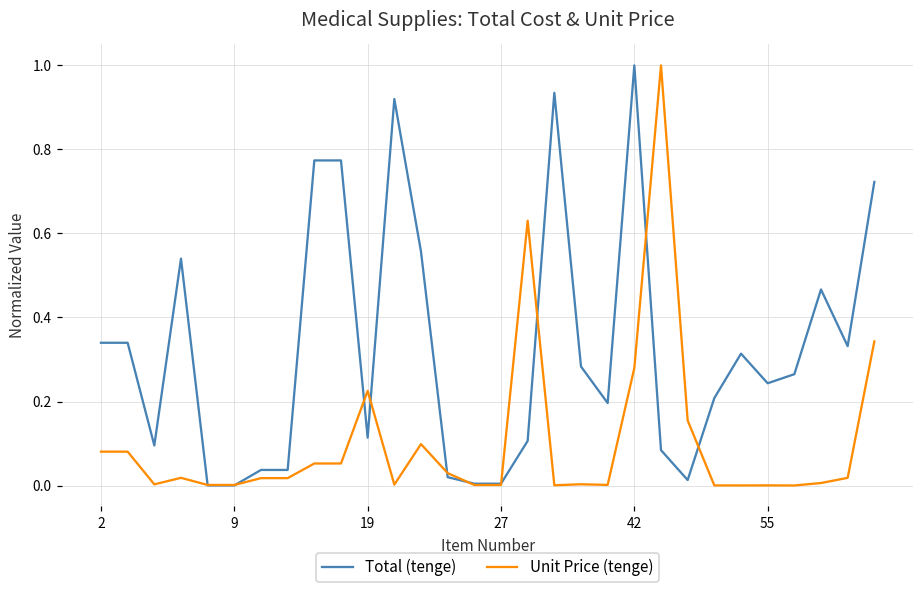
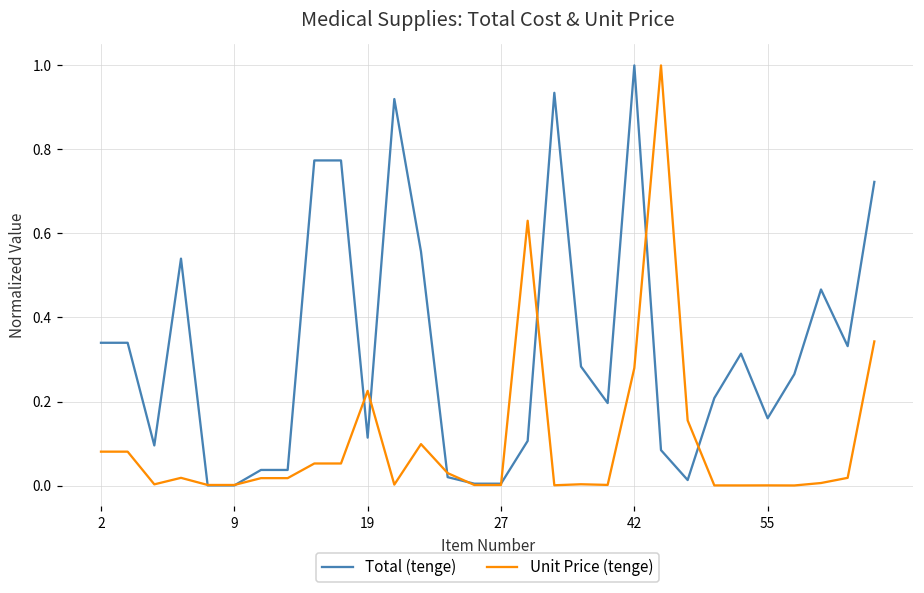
  {
    "Total (tenge)": {
      "42": 1.00,
-     "55": 0.24
+     "55": 0.16
    },
    "Unit Price (tenge)": {
      "42": 0.28,
      "55": 0.00
    }
  }
